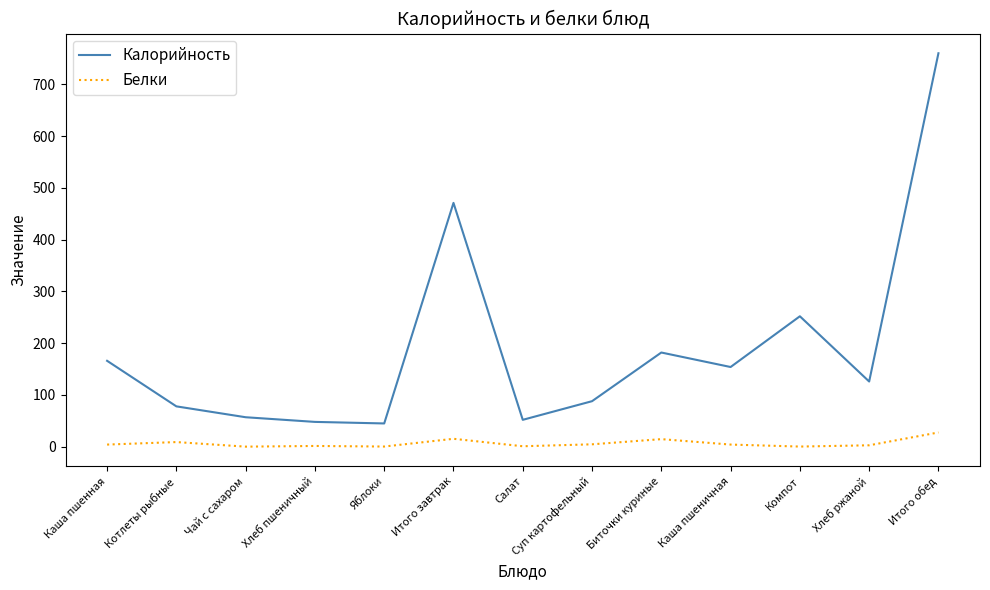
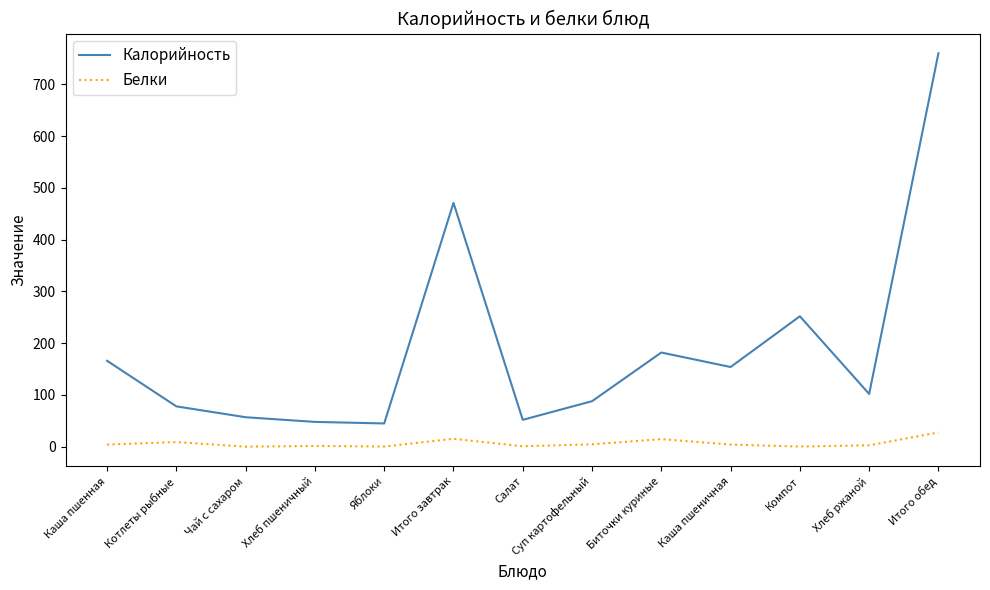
  {
    "Калорийность": {
      "Каша пшенная": 170,
      "Котлеты рыбные": 80,
      "Чай с сахаром": 60,
      "Хлеб пшеничный": 50,
      "Яблоки": 50,
      "Итого завтрак": 470,
      "Салат": 50,
      "Суп картофельный": 90,
      "Биточки куриные": 180,
      "Каша пшеничная": 150,
      "Компот": 250,
-     "Хлеб ржаной": 130,
+     "Хлеб ржаной": 100,
      "Итого обед": 760
    },
    "Белки": {
      "Каша пшенная": 0,
      "Котлеты рыбные": 10,
      "Чай с сахаром": 0,
      "Хлеб пшеничный": 0,
      "Яблоки": 0,
      "Итого завтрак": 20,
      "Салат": 0,
      "Суп картофельный": 0,
      "Биточки куриные": 10,
      "Каша пшеничная": 0,
      "Компот": 0,
      "Хлеб ржаной": 0,
      "Итого обед": 30
    }
  }
